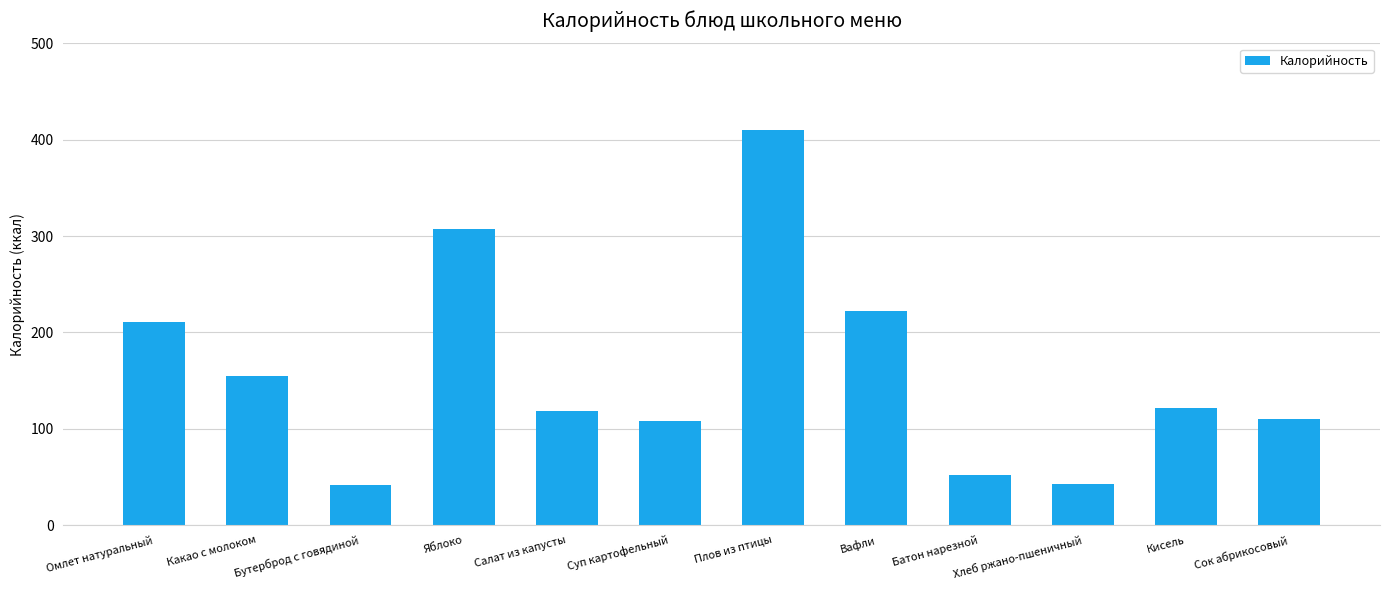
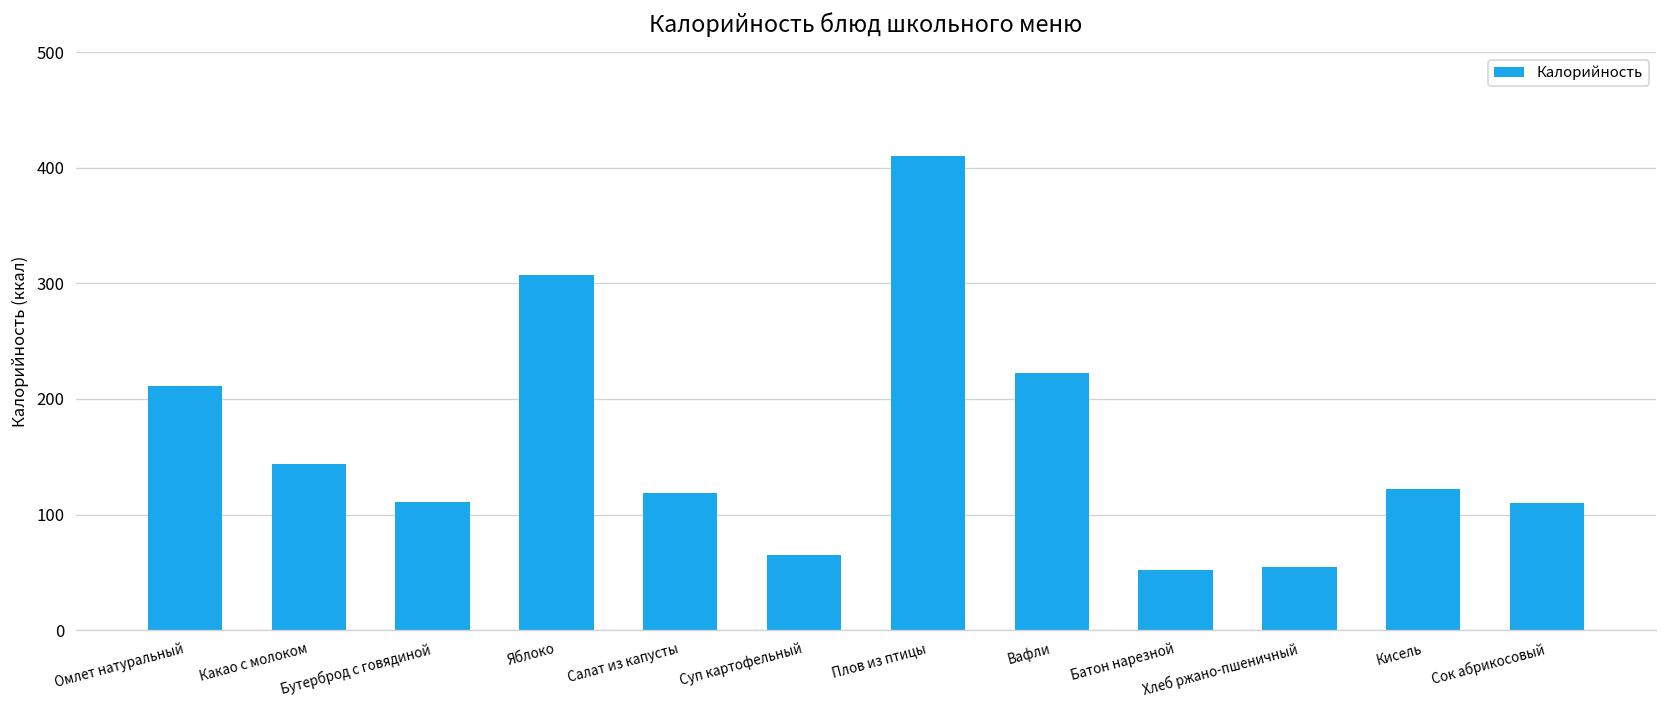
  {
    "Омлет натуральный": 210,
-   "Какао с молоком": 160,
-   "Бутерброд с говядиной": 40,
+   "Какао с молоком": 140,
+   "Бутерброд с говядиной": 110,
    "Яблоко": 310,
    "Салат из капусты": 120,
-   "Суп картофельный": 110,
+   "Суп картофельный": 70,
    "Плов из птицы": 410,
    "Вафли": 220,
    "Батон нарезной": 50,
-   "Хлеб ржано-пшеничный": 40,
+   "Хлеб ржано-пшеничный": 50,
    "Кисель": 120,
    "Сок абрикосовый": 110
  }
